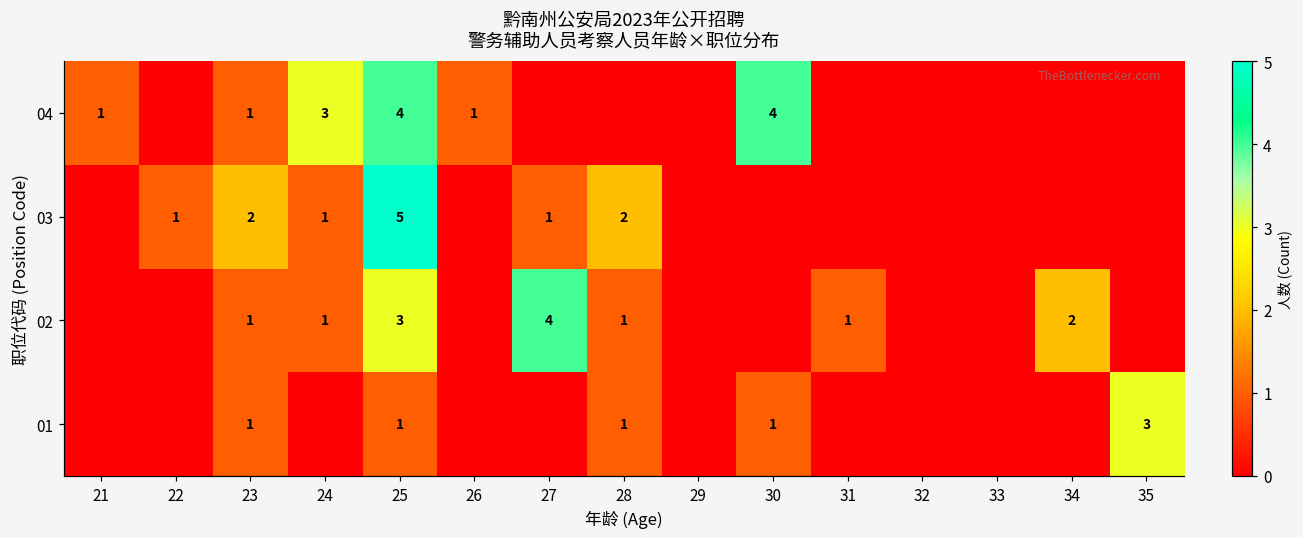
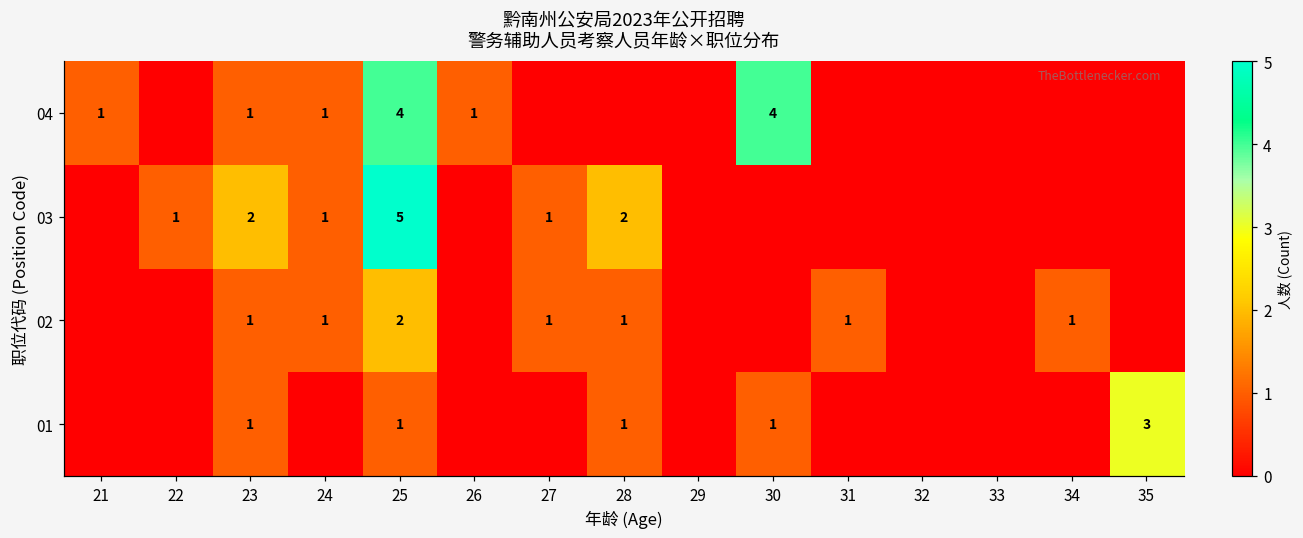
  {
    "04": {
      "21": 1,
      "23": 1,
-     "24": 3,
+     "24": 1,
      "25": 4,
      "26": 1,
      "30": 4
    },
    "03": {
      "22": 1,
      "23": 2,
      "24": 1,
      "25": 5,
      "27": 1,
      "28": 2
    },
    "02": {
      "23": 1,
      "24": 1,
-     "25": 3,
-     "27": 4,
+     "25": 2,
+     "27": 1,
      "28": 1,
      "31": 1,
-     "34": 2
+     "34": 1
    },
    "01": {
      "23": 1,
      "25": 1,
      "28": 1,
      "30": 1,
      "35": 3
    }
  }
